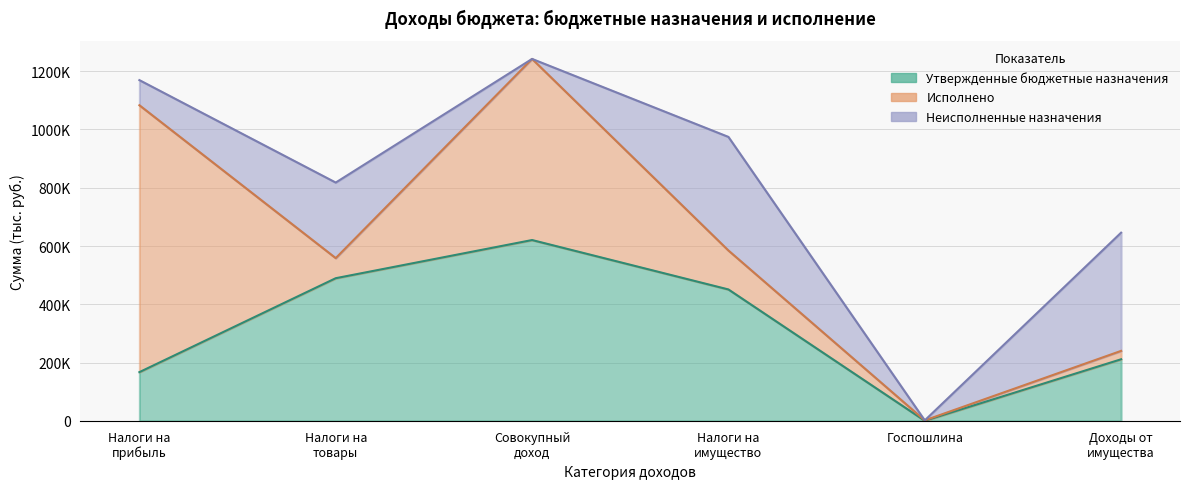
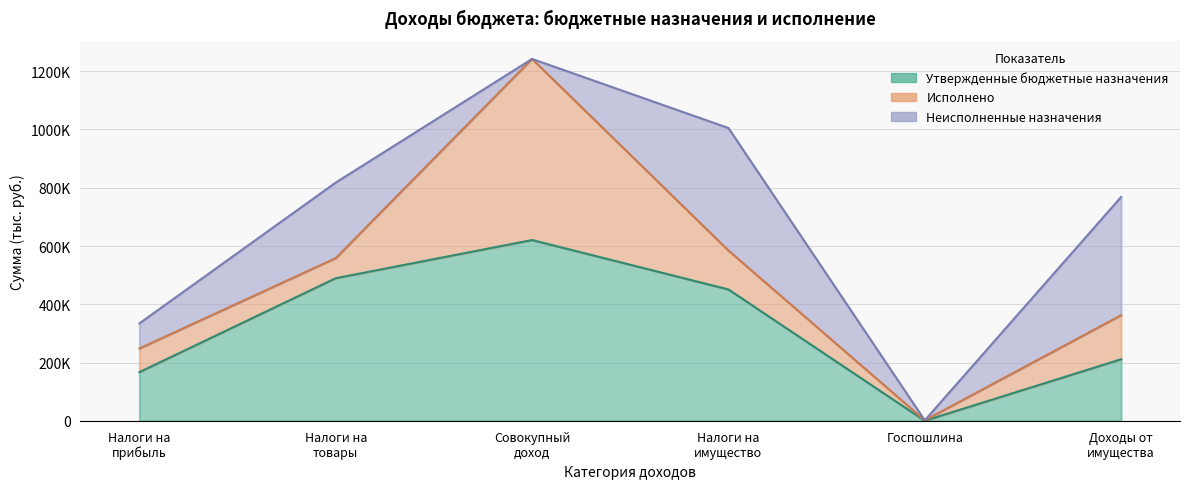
  {
    "Утвержденные бюджетные назначения": {
      "Налоги на прибыль": 170000,
      "Налоги на товары": 490000,
      "Совокупный доход": 620000,
      "Налоги на имущество": 450000,
      "Доходы от имущества": 210000
    },
    "Исполнено": {
-     "Налоги на прибыль": 920000,
+     "Налоги на прибыль": 80000,
      "Налоги на товары": 70000,
      "Налоги на имущество": 130000,
-     "Доходы от имущества": 30000
+     "Доходы от имущества": 150000
    },
    "Неисполненные назначения": {
      "Налоги на прибыль": 90000,
      "Налоги на товары": 260000,
-     "Налоги на имущество": 390000,
+     "Налоги на имущество": 420000,
      "Доходы от имущества": 410000
    }
  }
